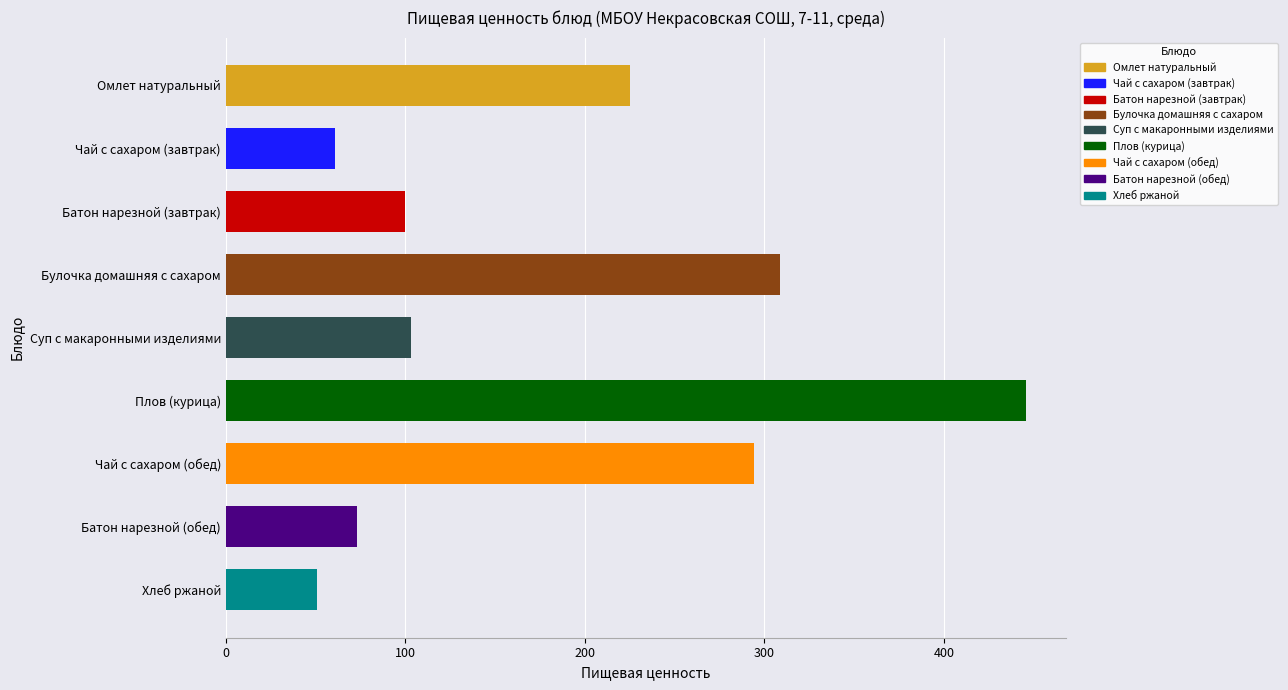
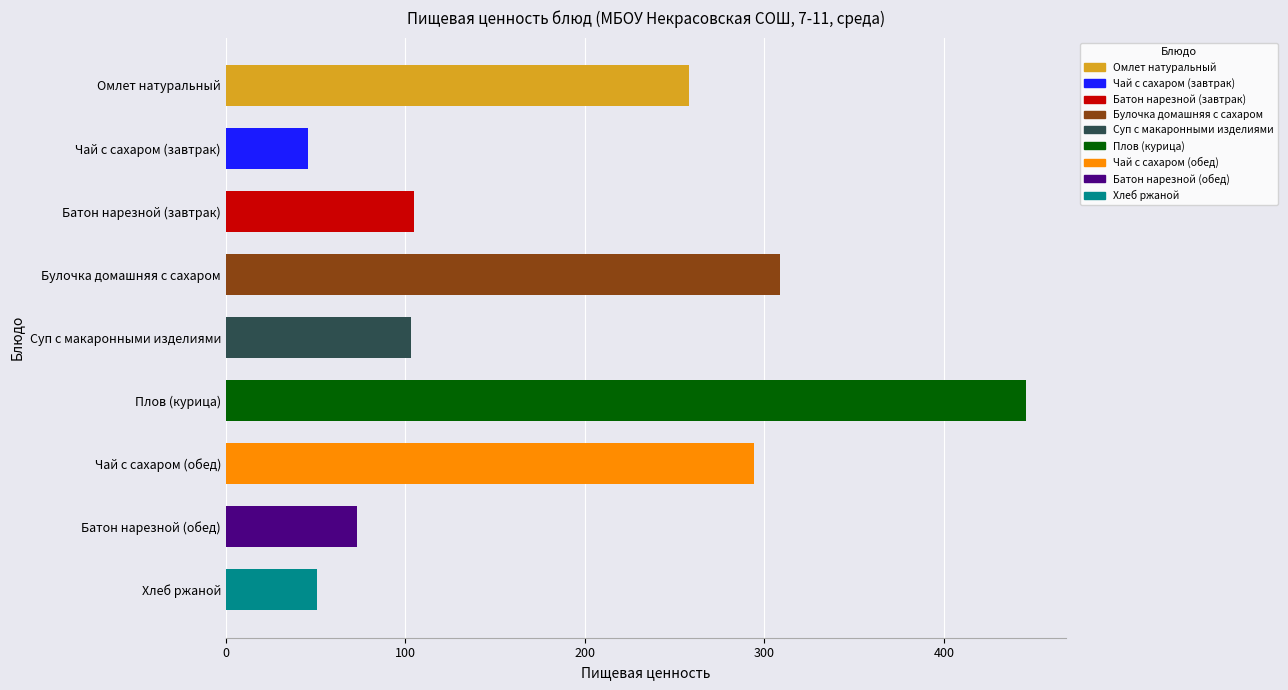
  {
-   "Омлет натуральный": 225,
-   "Чай с сахаром (завтрак)": 61,
-   "Батон нарезной (завтрак)": 100,
+   "Омлет натуральный": 258,
+   "Чай с сахаром (завтрак)": 46,
+   "Батон нарезной (завтрак)": 105,
    "Булочка домашняя с сахаром": 309,
    "Суп с макаронными изделиями": 103,
    "Плов (курица)": 446,
    "Чай с сахаром (обед)": 294,
    "Батон нарезной (обед)": 73,
    "Хлеб ржаной": 51
  }
